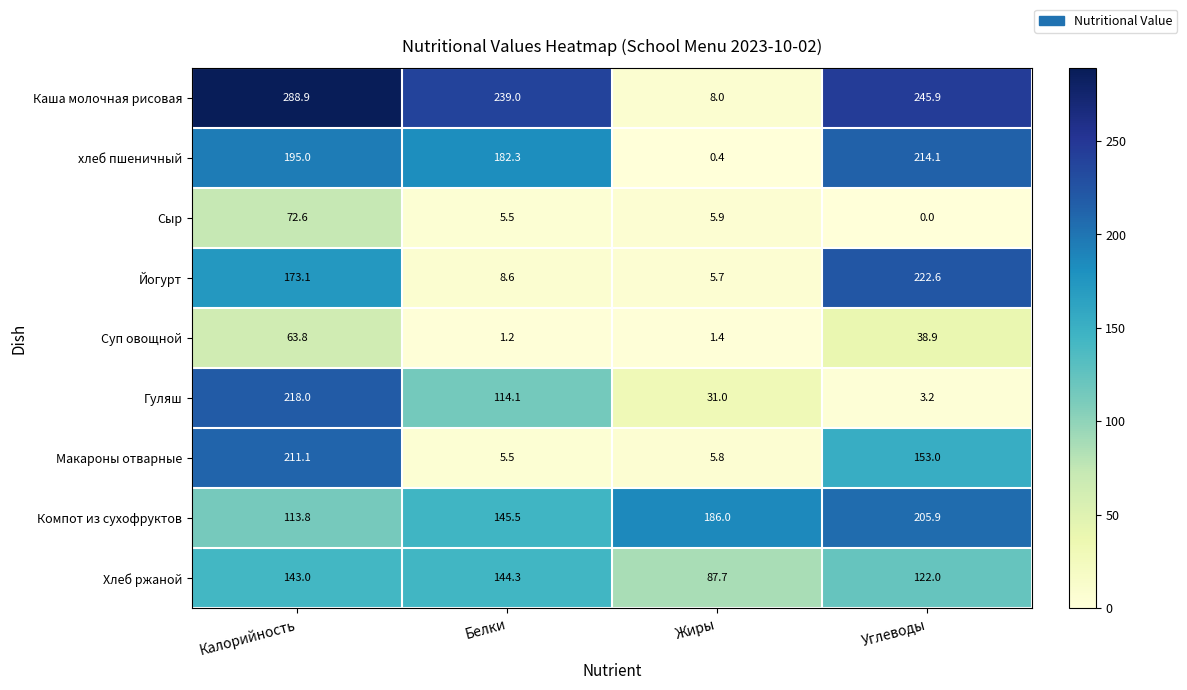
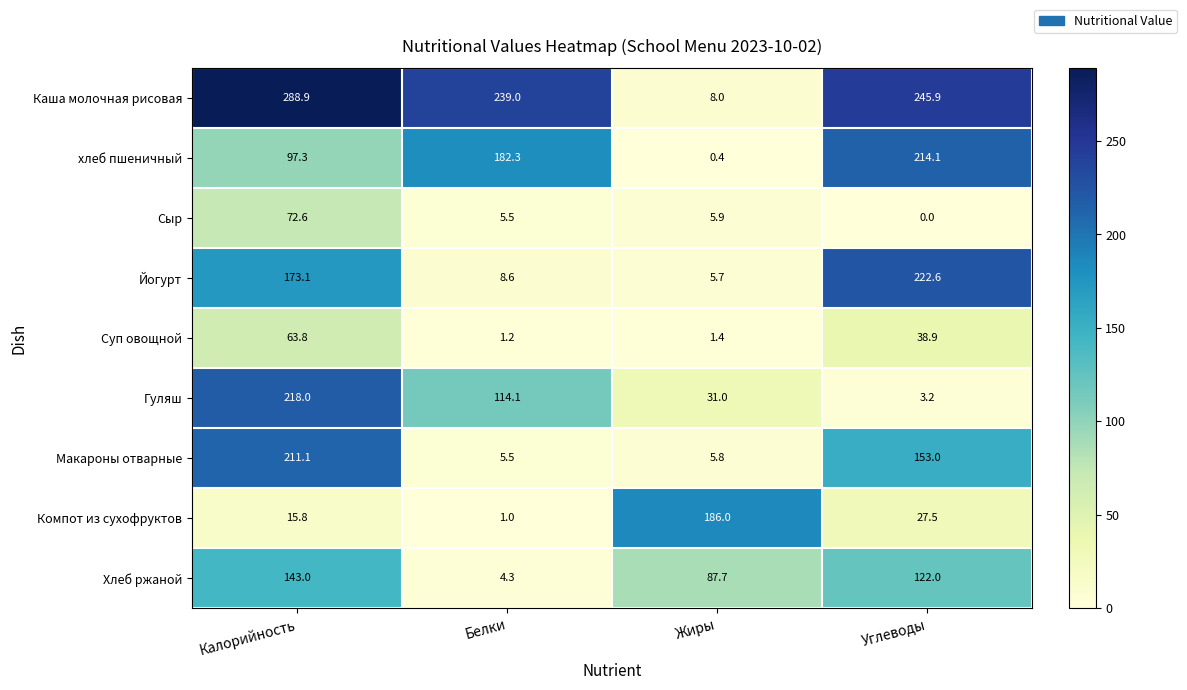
  {
    "Каша молочная рисовая": {
      "Калорийность": 288.9,
      "Белки": 239.0,
      "Жиры": 8.0,
      "Углеводы": 245.9
    },
    "хлеб пшеничный": {
-     "Калорийность": 195.0,
+     "Калорийность": 97.3,
      "Белки": 182.3,
      "Жиры": 0.4,
      "Углеводы": 214.1
    },
    "Сыр": {
      "Калорийность": 72.6,
      "Белки": 5.5,
      "Жиры": 5.9,
      "Углеводы": 0.0
    },
    "Йогурт": {
      "Калорийность": 173.1,
      "Белки": 8.6,
      "Жиры": 5.7,
      "Углеводы": 222.6
    },
    "Суп овощной": {
      "Калорийность": 63.8,
      "Белки": 1.2,
      "Жиры": 1.4,
      "Углеводы": 38.9
    },
    "Гуляш": {
      "Калорийность": 218.0,
      "Белки": 114.1,
      "Жиры": 31.0,
      "Углеводы": 3.2
    },
    "Макароны отварные": {
      "Калорийность": 211.1,
      "Белки": 5.5,
      "Жиры": 5.8,
      "Углеводы": 153.0
    },
    "Компот из сухофруктов": {
-     "Калорийность": 113.8,
-     "Белки": 145.5,
+     "Калорийность": 15.8,
+     "Белки": 1.0,
      "Жиры": 186.0,
-     "Углеводы": 205.9
+     "Углеводы": 27.5
    },
    "Хлеб ржаной": {
      "Калорийность": 143.0,
-     "Белки": 144.3,
+     "Белки": 4.3,
      "Жиры": 87.7,
      "Углеводы": 122.0
    }
  }
